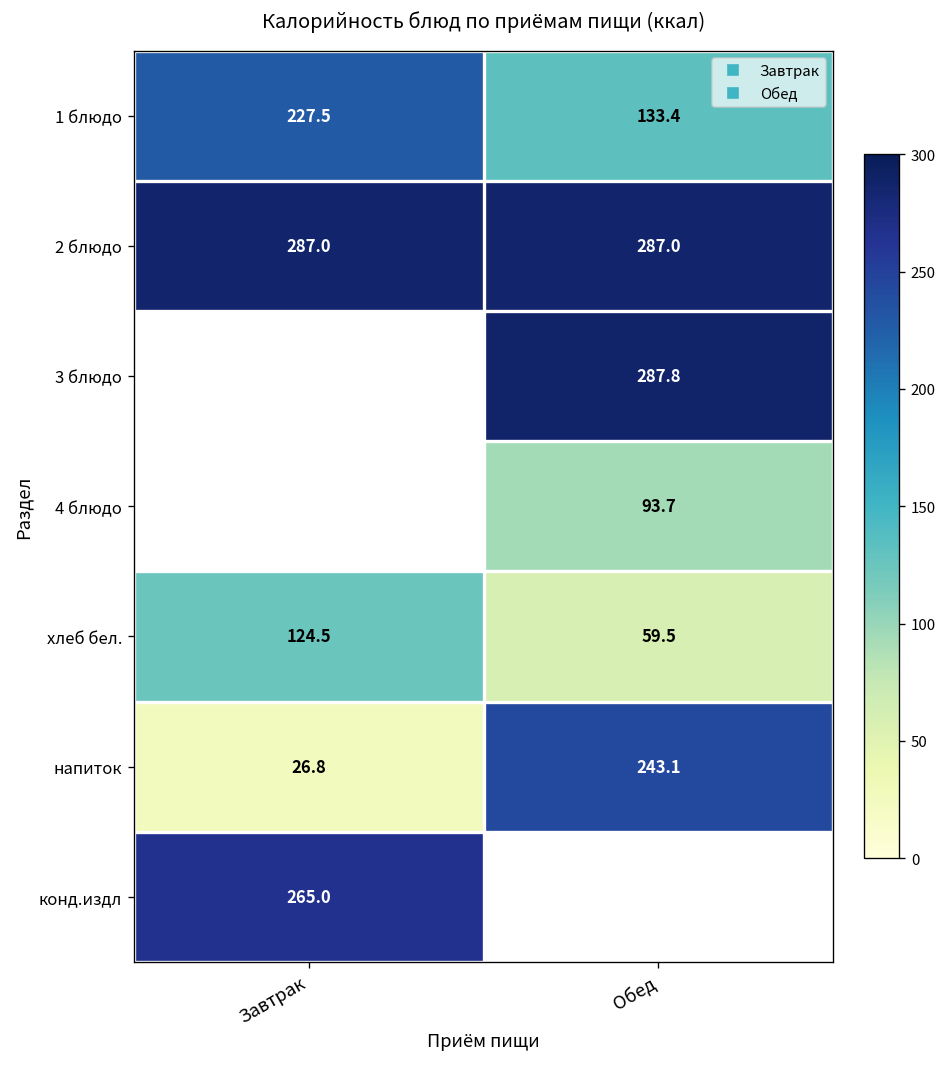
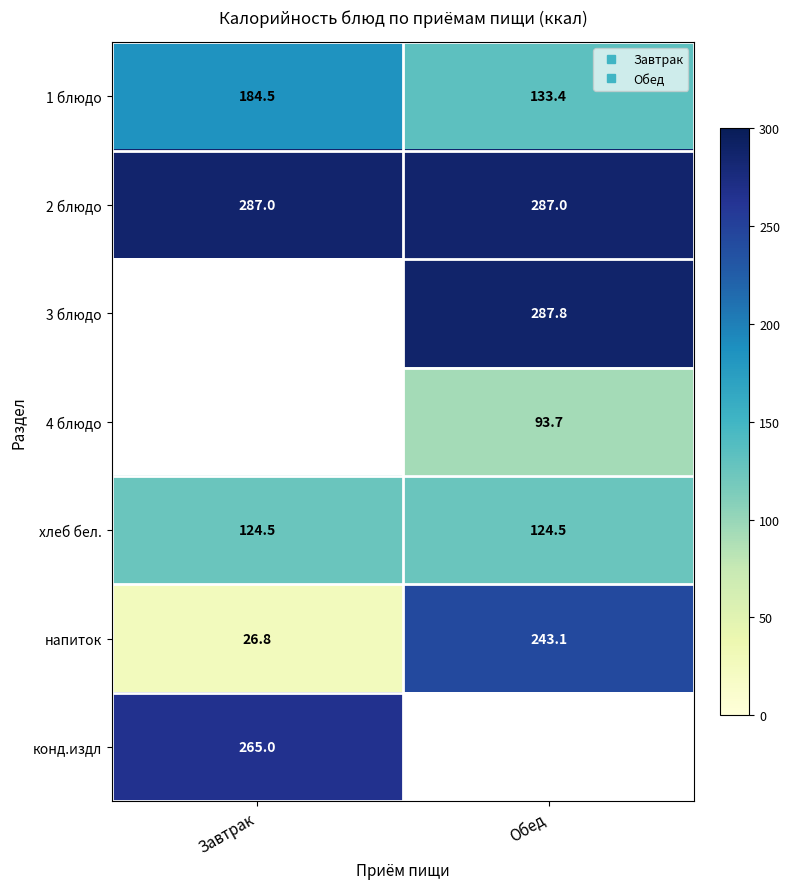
  {
    "1 блюдо": {
-     "Завтрак": 227.5,
+     "Завтрак": 184.5,
      "Обед": 133.4
    },
    "2 блюдо": {
      "Завтрак": 287.0,
      "Обед": 287.0
    },
    "3 блюдо": {
      "Обед": 287.8
    },
    "4 блюдо": {
      "Обед": 93.7
    },
    "хлеб бел.": {
      "Завтрак": 124.5,
-     "Обед": 59.5
+     "Обед": 124.5
    },
    "напиток": {
      "Завтрак": 26.8,
      "Обед": 243.1
    },
    "конд.издл": {
      "Завтрак": 265.0
    }
  }
